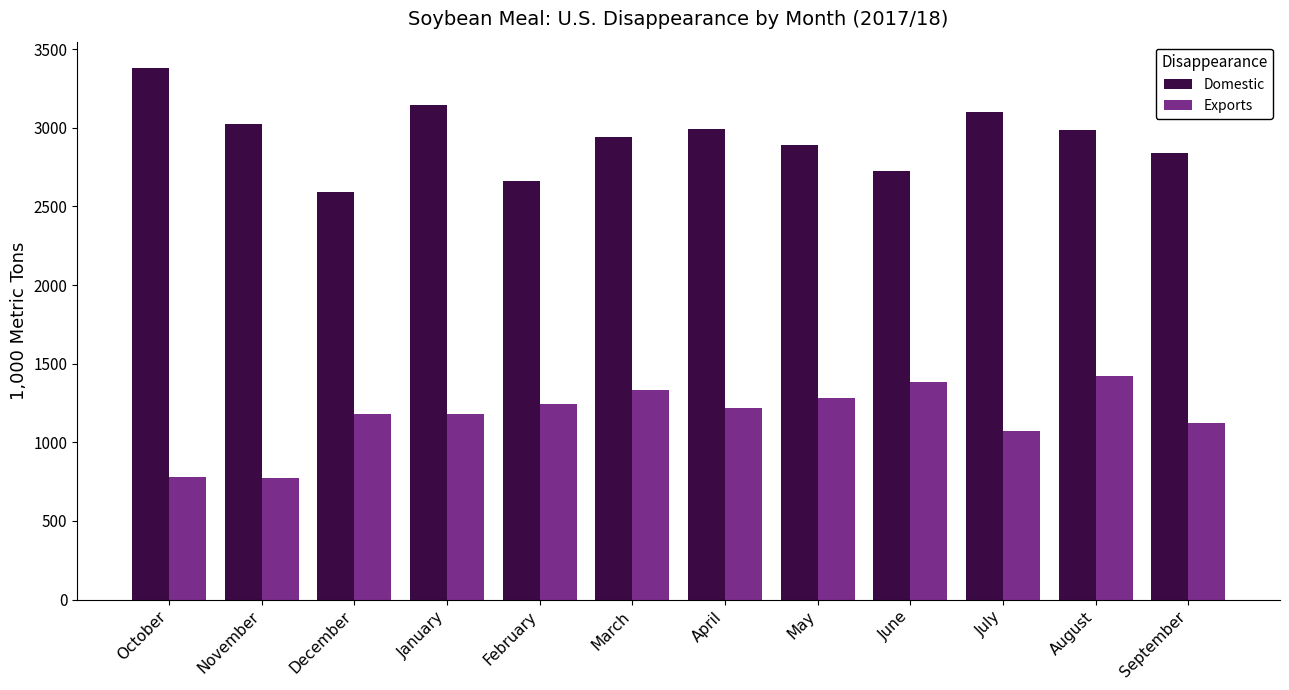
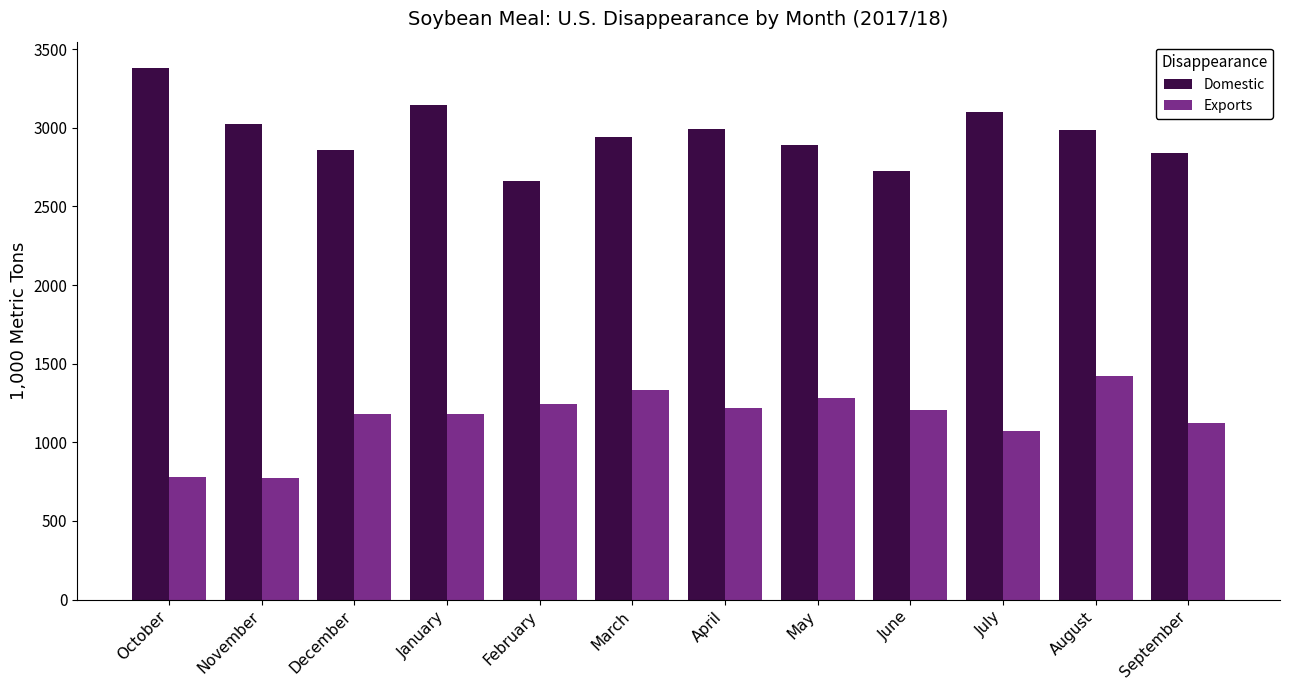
  {
    "Domestic": {
      "October": 3380,
      "November": 3030,
-     "December": 2590,
+     "December": 2860,
      "January": 3140,
      "February": 2660,
      "March": 2940,
      "April": 2990,
      "May": 2890,
      "June": 2730,
      "July": 3100,
      "August": 2990,
      "September": 2840
    },
    "Exports": {
      "October": 780,
      "November": 770,
      "December": 1180,
      "January": 1180,
      "February": 1240,
      "March": 1330,
      "April": 1220,
      "May": 1280,
-     "June": 1380,
+     "June": 1200,
      "July": 1070,
      "August": 1420,
      "September": 1120
    }
  }
